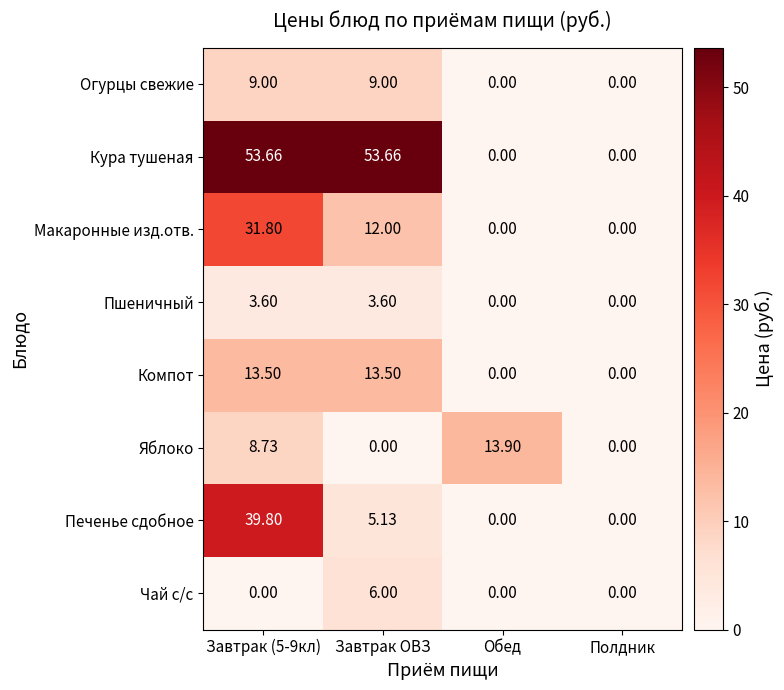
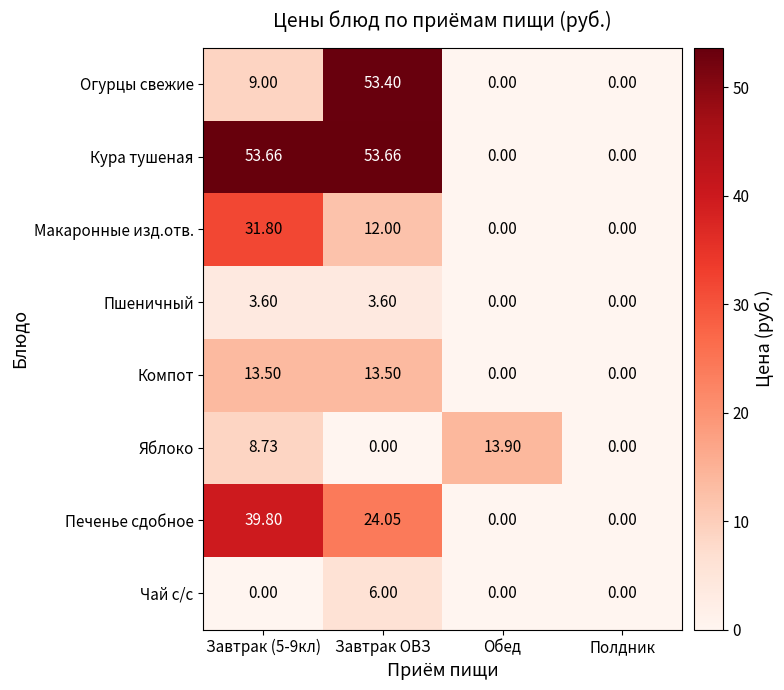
  {
    "Огурцы свежие": {
      "Завтрак (5-9кл)": 9.00,
-     "Завтрак ОВЗ": 9.00,
+     "Завтрак ОВЗ": 53.40,
      "Обед": 0.00,
      "Полдник": 0.00
    },
    "Кура тушеная": {
      "Завтрак (5-9кл)": 53.66,
      "Завтрак ОВЗ": 53.66,
      "Обед": 0.00,
      "Полдник": 0.00
    },
    "Макаронные изд.отв.": {
      "Завтрак (5-9кл)": 31.80,
      "Завтрак ОВЗ": 12.00,
      "Обед": 0.00,
      "Полдник": 0.00
    },
    "Пшеничный": {
      "Завтрак (5-9кл)": 3.60,
      "Завтрак ОВЗ": 3.60,
      "Обед": 0.00,
      "Полдник": 0.00
    },
    "Компот": {
      "Завтрак (5-9кл)": 13.50,
      "Завтрак ОВЗ": 13.50,
      "Обед": 0.00,
      "Полдник": 0.00
    },
    "Яблоко": {
      "Завтрак (5-9кл)": 8.73,
      "Завтрак ОВЗ": 0.00,
      "Обед": 13.90,
      "Полдник": 0.00
    },
    "Печенье сдобное": {
      "Завтрак (5-9кл)": 39.80,
-     "Завтрак ОВЗ": 5.13,
+     "Завтрак ОВЗ": 24.05,
      "Обед": 0.00,
      "Полдник": 0.00
    },
    "Чай с/с": {
      "Завтрак (5-9кл)": 0.00,
      "Завтрак ОВЗ": 6.00,
      "Обед": 0.00,
      "Полдник": 0.00
    }
  }
